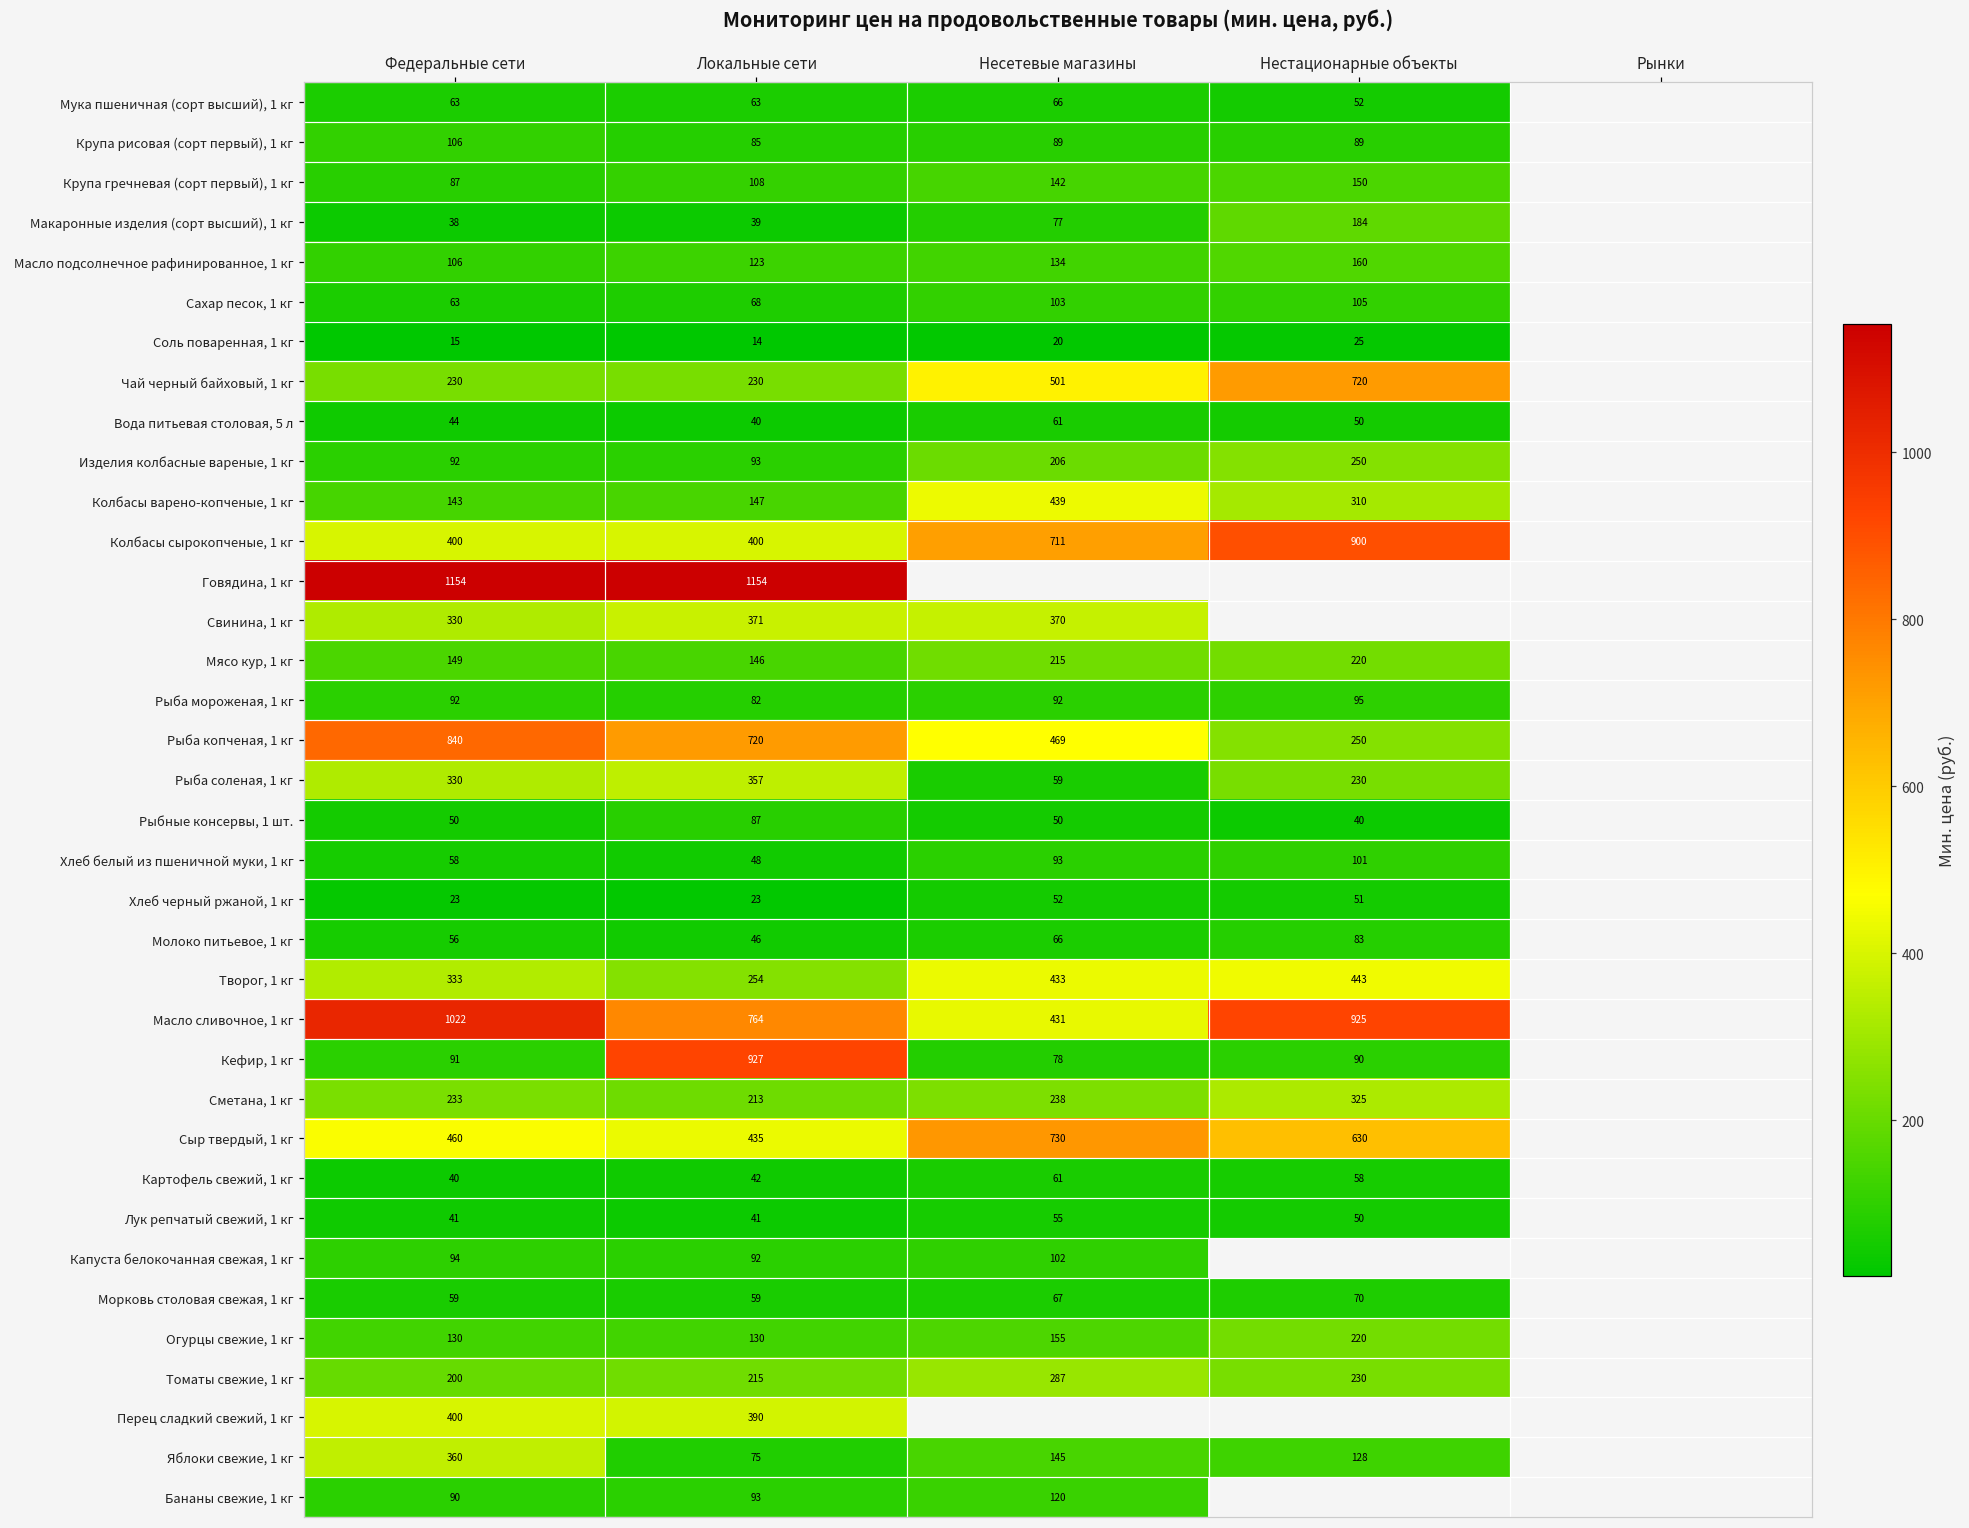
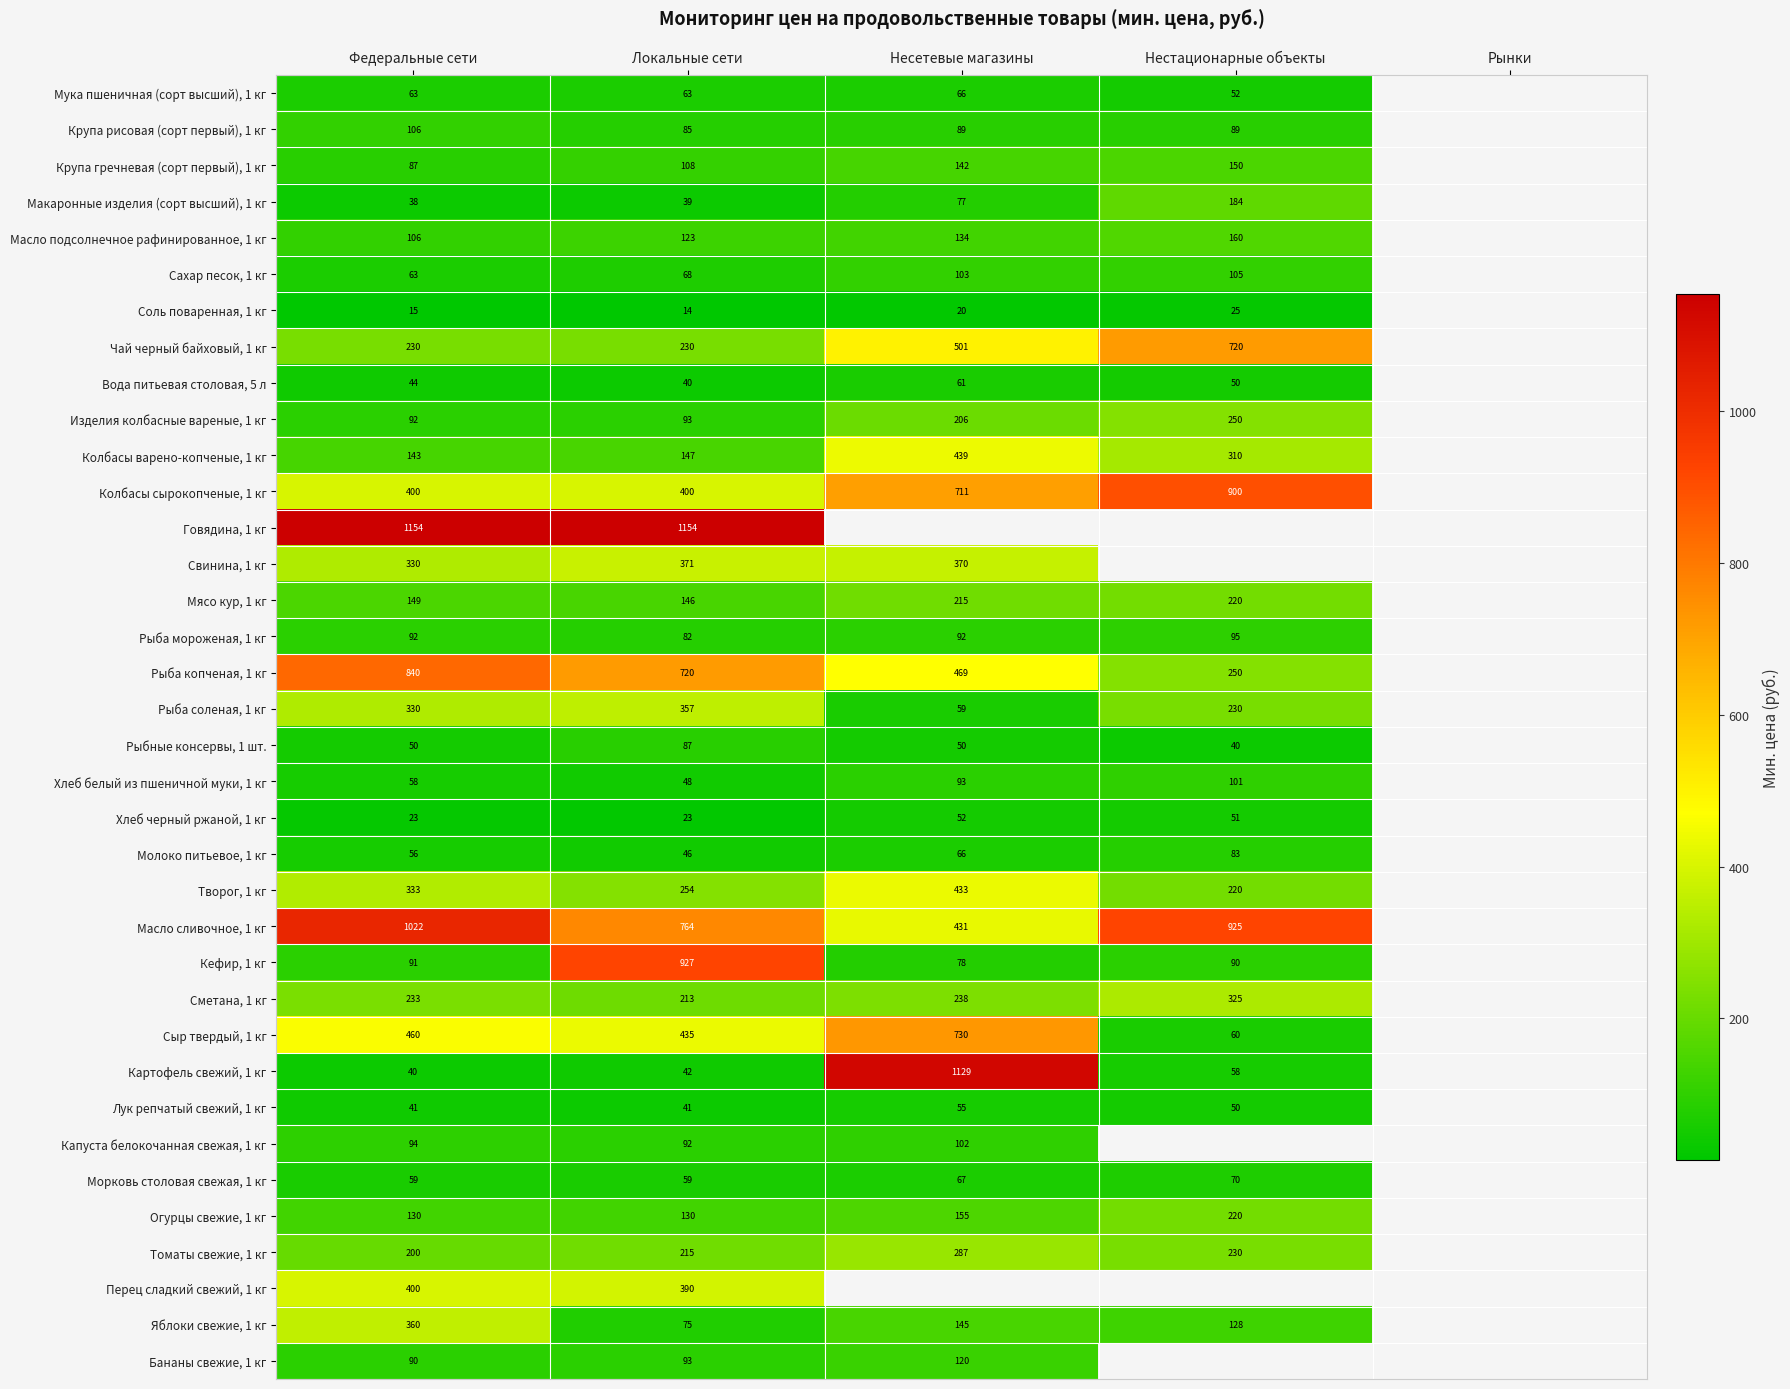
  {
    "Мука пшеничная (сорт высший), 1 кг": {
      "Федеральные сети": 63,
      "Локальные сети": 63,
      "Несетевые магазины": 66,
      "Нестационарные объекты": 52
    },
    "Крупа рисовая (сорт первый), 1 кг": {
      "Федеральные сети": 106,
      "Локальные сети": 85,
      "Несетевые магазины": 89,
      "Нестационарные объекты": 89
    },
    "Крупа гречневая (сорт первый), 1 кг": {
      "Федеральные сети": 87,
      "Локальные сети": 108,
      "Несетевые магазины": 142,
      "Нестационарные объекты": 150
    },
    "Макаронные изделия (сорт высший), 1 кг": {
      "Федеральные сети": 38,
      "Локальные сети": 39,
      "Несетевые магазины": 77,
      "Нестационарные объекты": 184
    },
    "Масло подсолнечное рафинированное, 1 кг": {
      "Федеральные сети": 106,
      "Локальные сети": 123,
      "Несетевые магазины": 134,
      "Нестационарные объекты": 160
    },
    "Сахар песок, 1 кг": {
      "Федеральные сети": 63,
      "Локальные сети": 68,
      "Несетевые магазины": 103,
      "Нестационарные объекты": 105
    },
    "Соль поваренная, 1 кг": {
      "Федеральные сети": 15,
      "Локальные сети": 14,
      "Несетевые магазины": 20,
      "Нестационарные объекты": 25
    },
    "Чай черный байховый, 1 кг": {
      "Федеральные сети": 230,
      "Локальные сети": 230,
      "Несетевые магазины": 501,
      "Нестационарные объекты": 720
    },
    "Вода питьевая столовая, 5 л": {
      "Федеральные сети": 44,
      "Локальные сети": 40,
      "Несетевые магазины": 61,
      "Нестационарные объекты": 50
    },
    "Изделия колбасные вареные, 1 кг": {
      "Федеральные сети": 92,
      "Локальные сети": 93,
      "Несетевые магазины": 206,
      "Нестационарные объекты": 250
    },
    "Колбасы варено-копченые, 1 кг": {
      "Федеральные сети": 143,
      "Локальные сети": 147,
      "Несетевые магазины": 439,
      "Нестационарные объекты": 310
    },
    "Колбасы сырокопченые, 1 кг": {
      "Федеральные сети": 400,
      "Локальные сети": 400,
      "Несетевые магазины": 711,
      "Нестационарные объекты": 900
    },
    "Говядина, 1 кг": {
      "Федеральные сети": 1154,
      "Локальные сети": 1154
    },
    "Свинина, 1 кг": {
      "Федеральные сети": 330,
      "Локальные сети": 371,
      "Несетевые магазины": 370
    },
    "Мясо кур, 1 кг": {
      "Федеральные сети": 149,
      "Локальные сети": 146,
      "Несетевые магазины": 215,
      "Нестационарные объекты": 220
    },
    "Рыба мороженая, 1 кг": {
      "Федеральные сети": 92,
      "Локальные сети": 82,
      "Несетевые магазины": 92,
      "Нестационарные объекты": 95
    },
    "Рыба копченая, 1 кг": {
      "Федеральные сети": 840,
      "Локальные сети": 720,
      "Несетевые магазины": 469,
      "Нестационарные объекты": 250
    },
    "Рыба соленая, 1 кг": {
      "Федеральные сети": 330,
      "Локальные сети": 357,
      "Несетевые магазины": 59,
      "Нестационарные объекты": 230
    },
    "Рыбные консервы, 1 шт.": {
      "Федеральные сети": 50,
      "Локальные сети": 87,
      "Несетевые магазины": 50,
      "Нестационарные объекты": 40
    },
    "Хлеб белый из пшеничной муки, 1 кг": {
      "Федеральные сети": 58,
      "Локальные сети": 48,
      "Несетевые магазины": 93,
      "Нестационарные объекты": 101
    },
    "Хлеб черный ржаной, 1 кг": {
      "Федеральные сети": 23,
      "Локальные сети": 23,
      "Несетевые магазины": 52,
      "Нестационарные объекты": 51
    },
    "Молоко питьевое, 1 кг": {
      "Федеральные сети": 56,
      "Локальные сети": 46,
      "Несетевые магазины": 66,
      "Нестационарные объекты": 83
    },
    "Творог, 1 кг": {
      "Федеральные сети": 333,
      "Локальные сети": 254,
      "Несетевые магазины": 433,
-     "Нестационарные объекты": 443
+     "Нестационарные объекты": 220
    },
    "Масло сливочное, 1 кг": {
      "Федеральные сети": 1022,
      "Локальные сети": 764,
      "Несетевые магазины": 431,
      "Нестационарные объекты": 925
    },
    "Кефир, 1 кг": {
      "Федеральные сети": 91,
      "Локальные сети": 927,
      "Несетевые магазины": 78,
      "Нестационарные объекты": 90
    },
    "Сметана, 1 кг": {
      "Федеральные сети": 233,
      "Локальные сети": 213,
      "Несетевые магазины": 238,
      "Нестационарные объекты": 325
    },
    "Сыр твердый, 1 кг": {
      "Федеральные сети": 460,
      "Локальные сети": 435,
      "Несетевые магазины": 730,
-     "Нестационарные объекты": 630
+     "Нестационарные объекты": 60
    },
    "Картофель свежий, 1 кг": {
      "Федеральные сети": 40,
      "Локальные сети": 42,
-     "Несетевые магазины": 61,
+     "Несетевые магазины": 1129,
      "Нестационарные объекты": 58
    },
    "Лук репчатый свежий, 1 кг": {
      "Федеральные сети": 41,
      "Локальные сети": 41,
      "Несетевые магазины": 55,
      "Нестационарные объекты": 50
    },
    "Капуста белокочанная свежая, 1 кг": {
      "Федеральные сети": 94,
      "Локальные сети": 92,
      "Несетевые магазины": 102
    },
    "Морковь столовая свежая, 1 кг": {
      "Федеральные сети": 59,
      "Локальные сети": 59,
      "Несетевые магазины": 67,
      "Нестационарные объекты": 70
    },
    "Огурцы свежие, 1 кг": {
      "Федеральные сети": 130,
      "Локальные сети": 130,
      "Несетевые магазины": 155,
      "Нестационарные объекты": 220
    },
    "Томаты свежие, 1 кг": {
      "Федеральные сети": 200,
      "Локальные сети": 215,
      "Несетевые магазины": 287,
      "Нестационарные объекты": 230
    },
    "Перец сладкий свежий, 1 кг": {
      "Федеральные сети": 400,
      "Локальные сети": 390
    },
    "Яблоки свежие, 1 кг": {
      "Федеральные сети": 360,
      "Локальные сети": 75,
      "Несетевые магазины": 145,
      "Нестационарные объекты": 128
    },
    "Бананы свежие, 1 кг": {
      "Федеральные сети": 90,
      "Локальные сети": 93,
      "Несетевые магазины": 120
    }
  }
